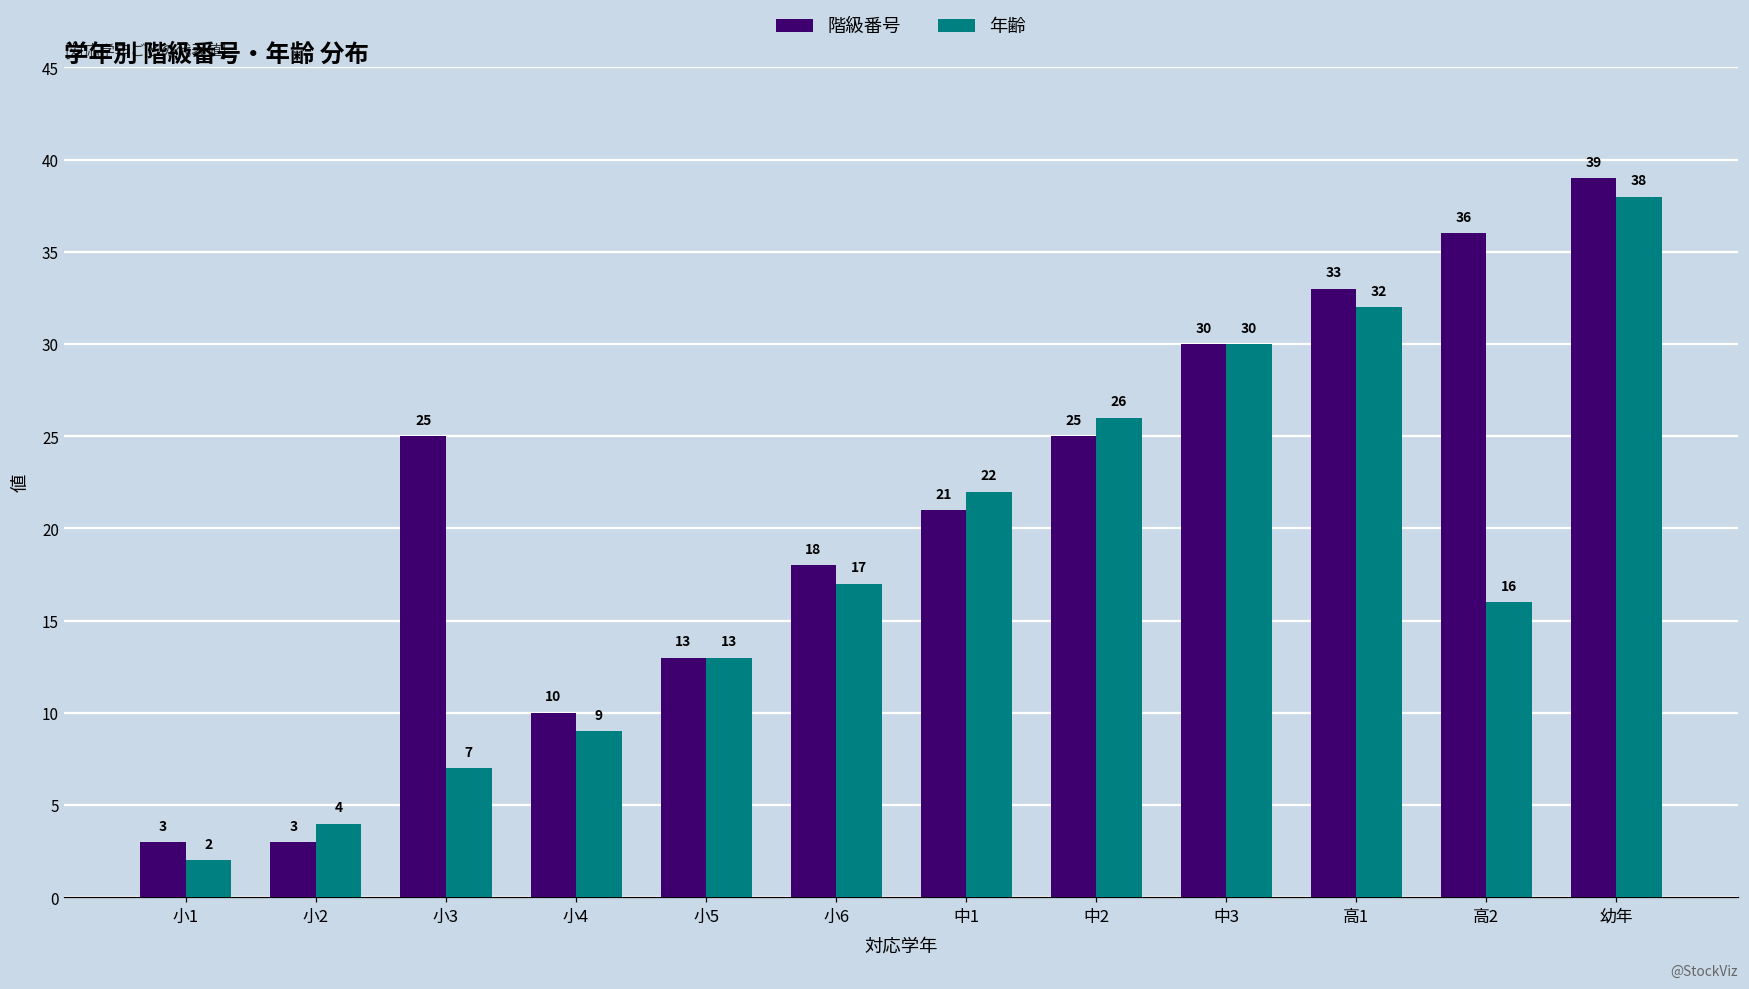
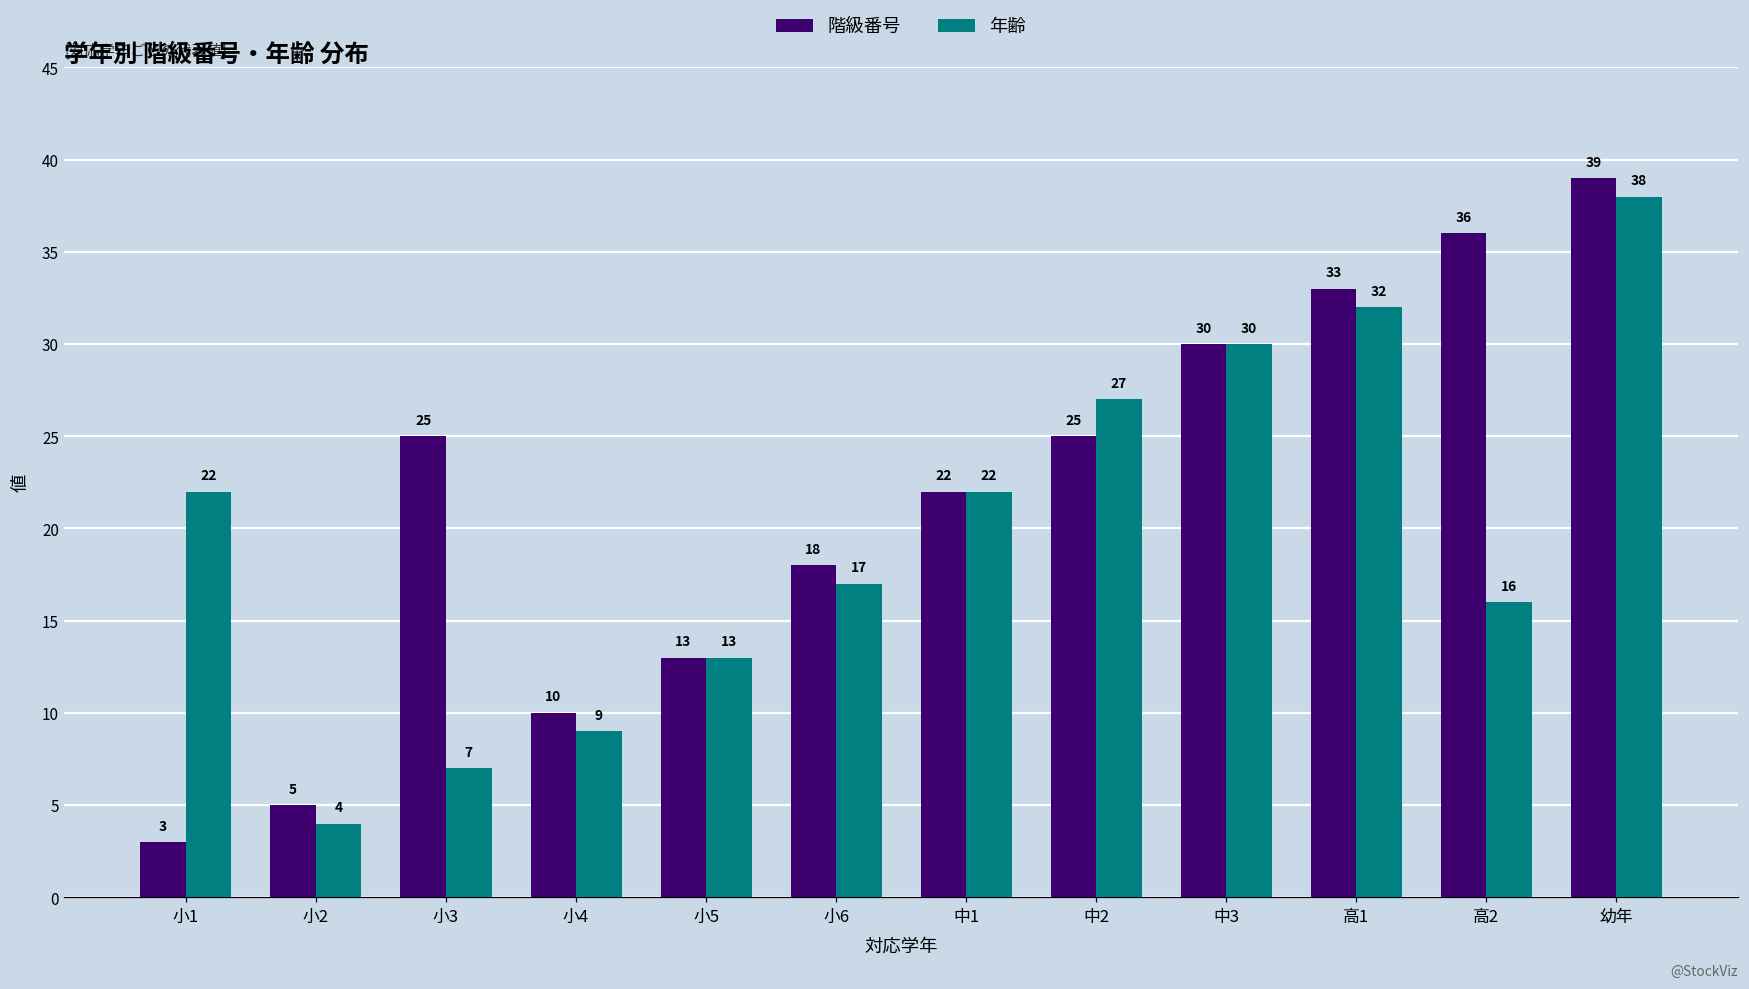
  {
    "階級番号": {
      "小1": 3,
-     "小2": 3,
+     "小2": 5,
      "小3": 25,
      "小4": 10,
      "小5": 13,
      "小6": 18,
-     "中1": 21,
+     "中1": 22,
      "中2": 25,
      "中3": 30,
      "高1": 33,
      "高2": 36,
      "幼年": 39
    },
    "年齢": {
-     "小1": 2,
+     "小1": 22,
      "小2": 4,
      "小3": 7,
      "小4": 9,
      "小5": 13,
      "小6": 17,
      "中1": 22,
-     "中2": 26,
+     "中2": 27,
      "中3": 30,
      "高1": 32,
      "高2": 16,
      "幼年": 38
    }
  }
